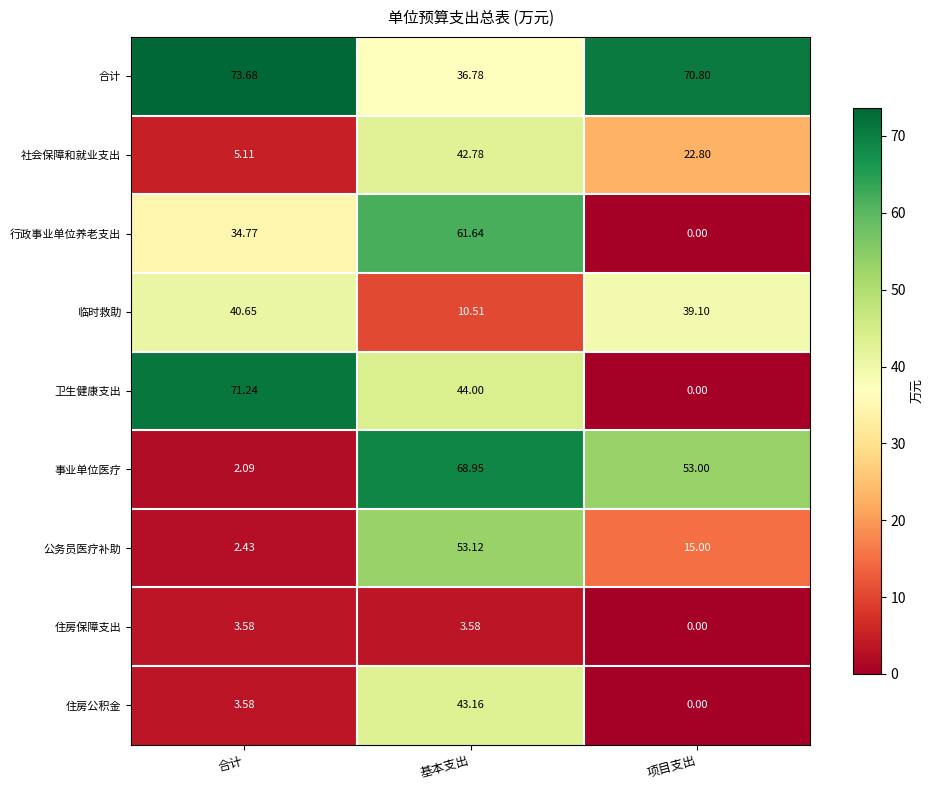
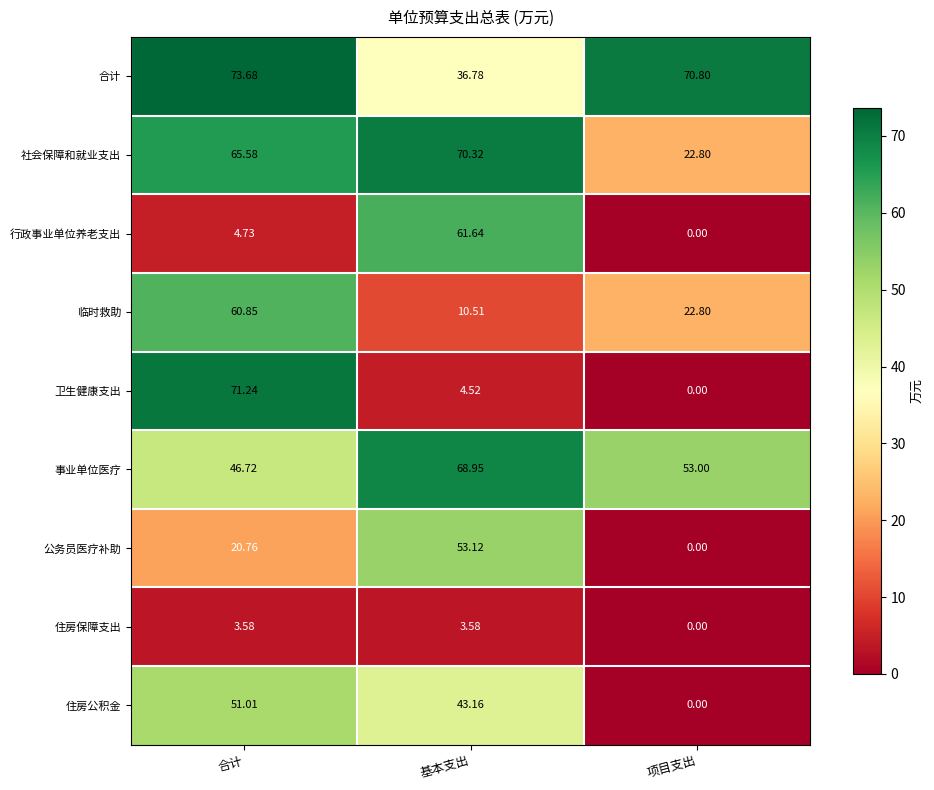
  {
    "合计": {
      "合计": 73.68,
      "基本支出": 36.78,
      "项目支出": 70.80
    },
    "社会保障和就业支出": {
-     "合计": 5.11,
-     "基本支出": 42.78,
+     "合计": 65.58,
+     "基本支出": 70.32,
      "项目支出": 22.80
    },
    "行政事业单位养老支出": {
-     "合计": 34.77,
+     "合计": 4.73,
      "基本支出": 61.64,
      "项目支出": 0.00
    },
    "临时救助": {
-     "合计": 40.65,
+     "合计": 60.85,
      "基本支出": 10.51,
-     "项目支出": 39.10
+     "项目支出": 22.80
    },
    "卫生健康支出": {
      "合计": 71.24,
-     "基本支出": 44.00,
+     "基本支出": 4.52,
      "项目支出": 0.00
    },
    "事业单位医疗": {
-     "合计": 2.09,
+     "合计": 46.72,
      "基本支出": 68.95,
      "项目支出": 53.00
    },
    "公务员医疗补助": {
-     "合计": 2.43,
+     "合计": 20.76,
      "基本支出": 53.12,
-     "项目支出": 15.00
+     "项目支出": 0.00
    },
    "住房保障支出": {
      "合计": 3.58,
      "基本支出": 3.58,
      "项目支出": 0.00
    },
    "住房公积金": {
-     "合计": 3.58,
+     "合计": 51.01,
      "基本支出": 43.16,
      "项目支出": 0.00
    }
  }
